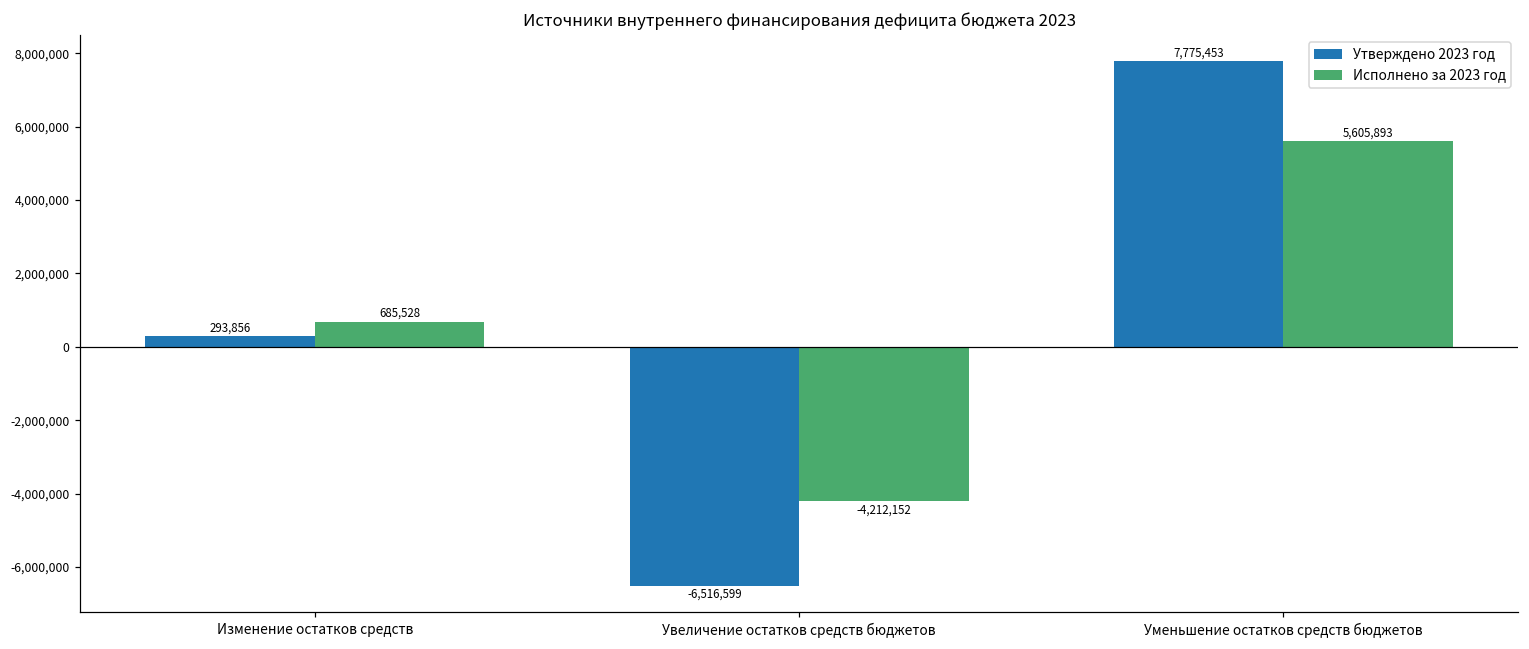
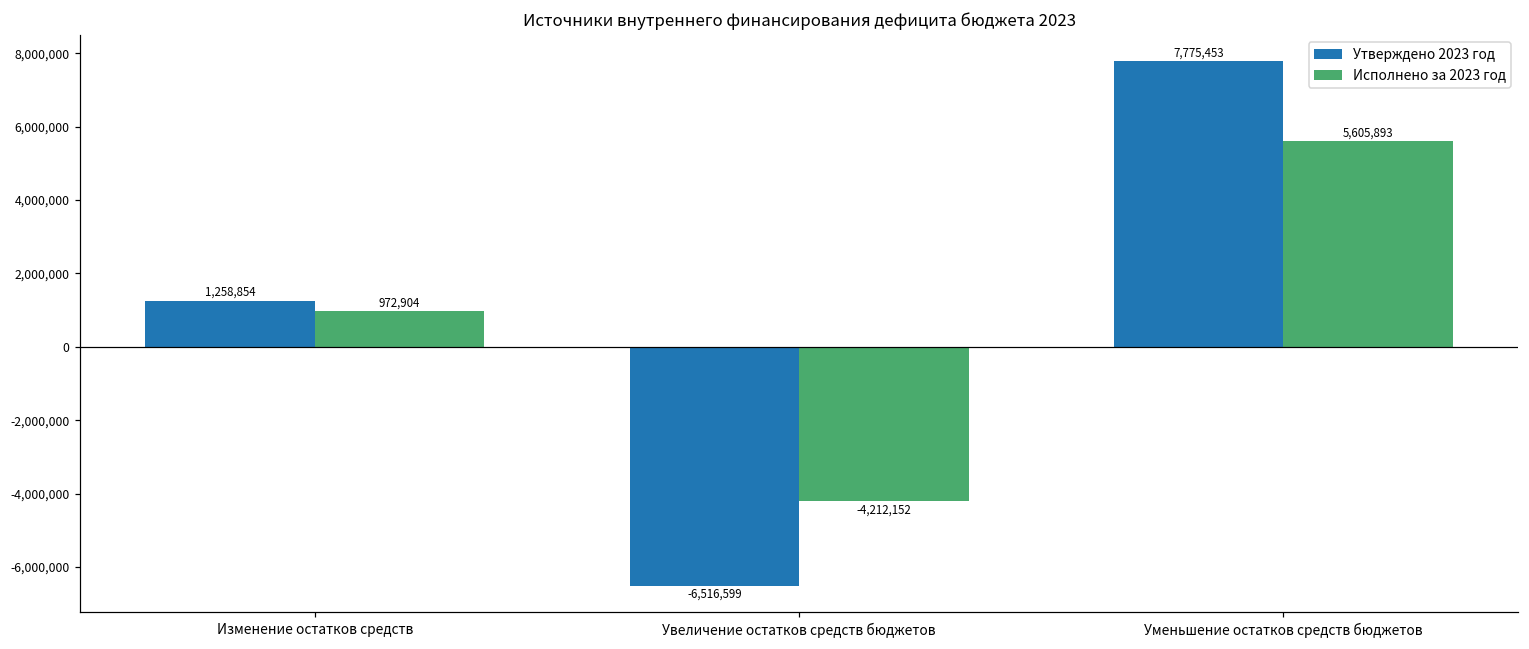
  {
    "Утверждено 2023 год": {
-     "Изменение остатков средств": "293,856",
+     "Изменение остатков средств": "1,258,854",
      "Увеличение остатков средств бюджетов": "-6,516,599",
      "Уменьшение остатков средств бюджетов": "7,775,453"
    },
    "Исполнено за 2023 год": {
-     "Изменение остатков средств": "685,528",
+     "Изменение остатков средств": "972,904",
      "Увеличение остатков средств бюджетов": "-4,212,152",
      "Уменьшение остатков средств бюджетов": "5,605,893"
    }
  }
